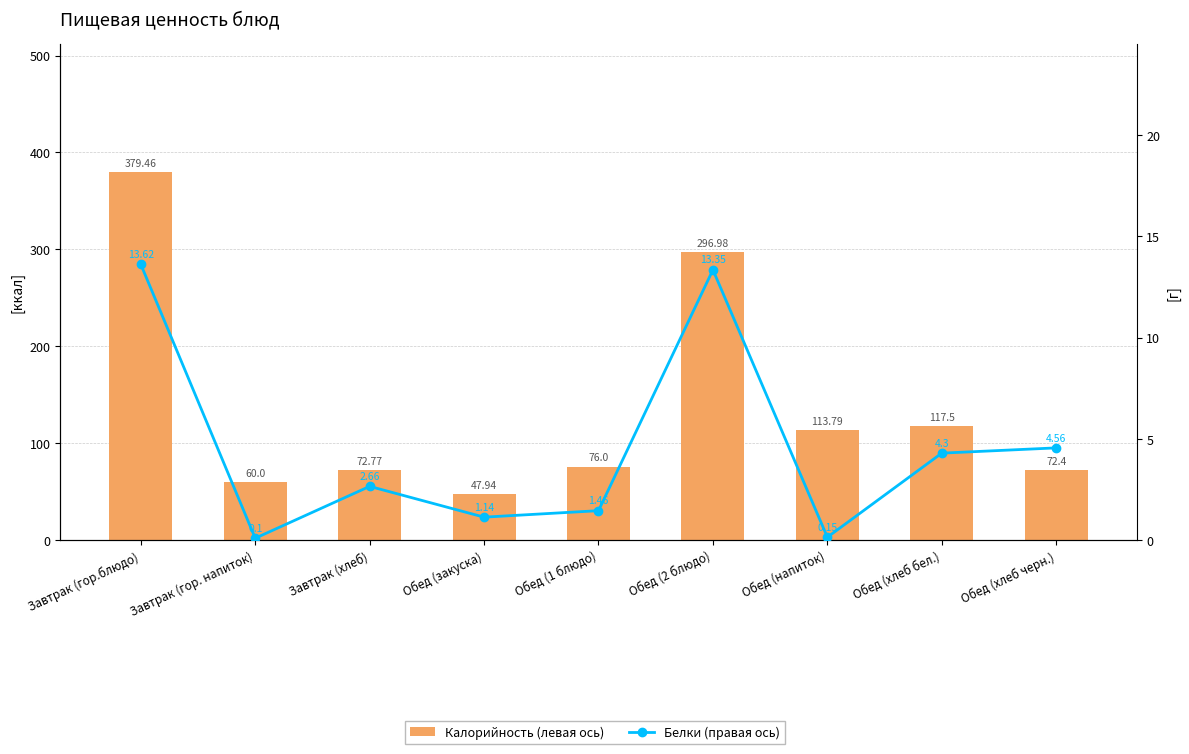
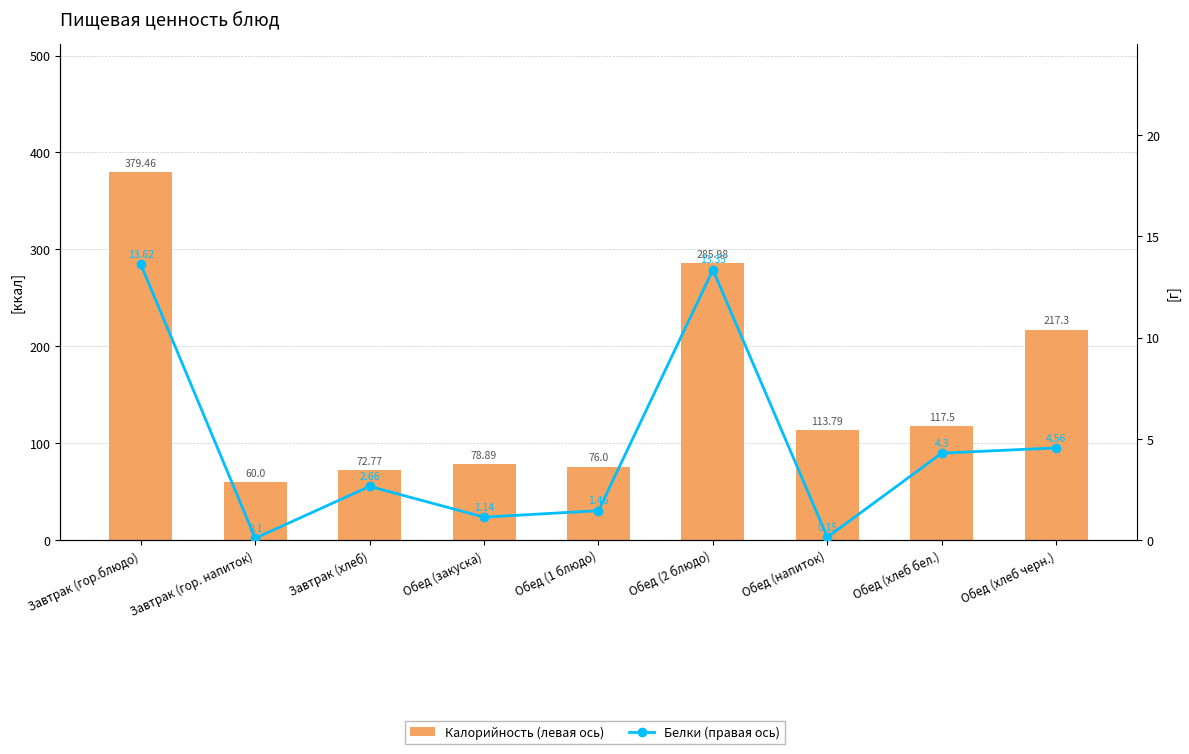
  {
    "Калорийность (левая ось)": {
      "Завтрак (гор.блюдо)": 379.46,
      "Завтрак (гор. напиток)": 60.0,
      "Завтрак (хлеб)": 72.77,
-     "Обед (закуска)": 47.94,
+     "Обед (закуска)": 78.89,
      "Обед (1 блюдо)": 76.0,
-     "Обед (2 блюдо)": 296.98,
+     "Обед (2 блюдо)": 285.98,
      "Обед (напиток)": 113.79,
      "Обед (хлеб бел.)": 117.5,
-     "Обед (хлеб черн.)": 72.4
+     "Обед (хлеб черн.)": 217.3
    },
    "Белки (правая ось)": {
      "Завтрак (гор.блюдо)": 13.62,
      "Завтрак (гор. напиток)": 0.1,
      "Завтрак (хлеб)": 2.66,
      "Обед (закуска)": 1.14,
      "Обед (1 блюдо)": 1.46,
      "Обед (2 блюдо)": 13.35,
      "Обед (напиток)": 0.15,
      "Обед (хлеб бел.)": 4.3,
      "Обед (хлеб черн.)": 4.56
    }
  }
